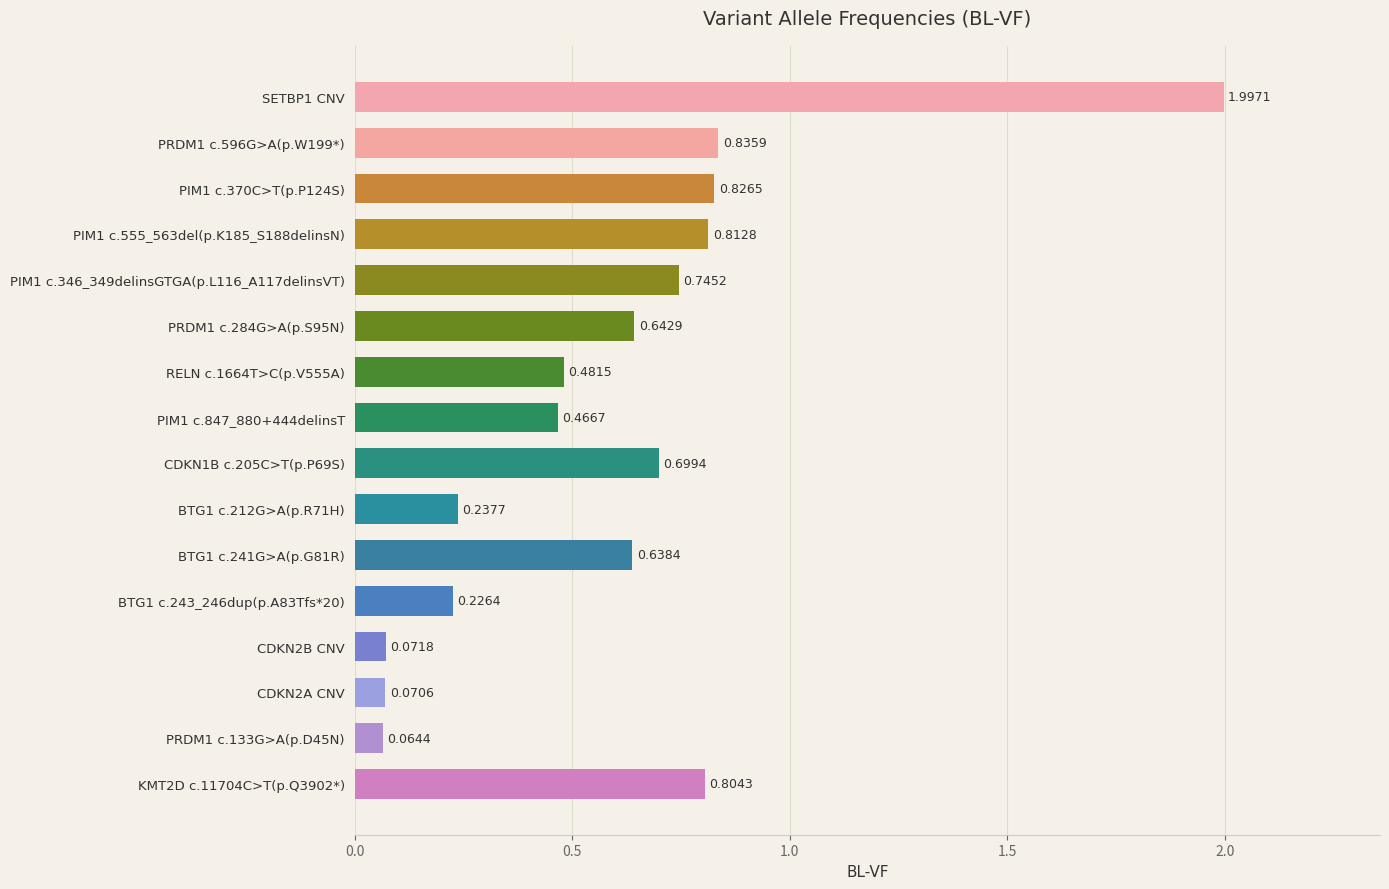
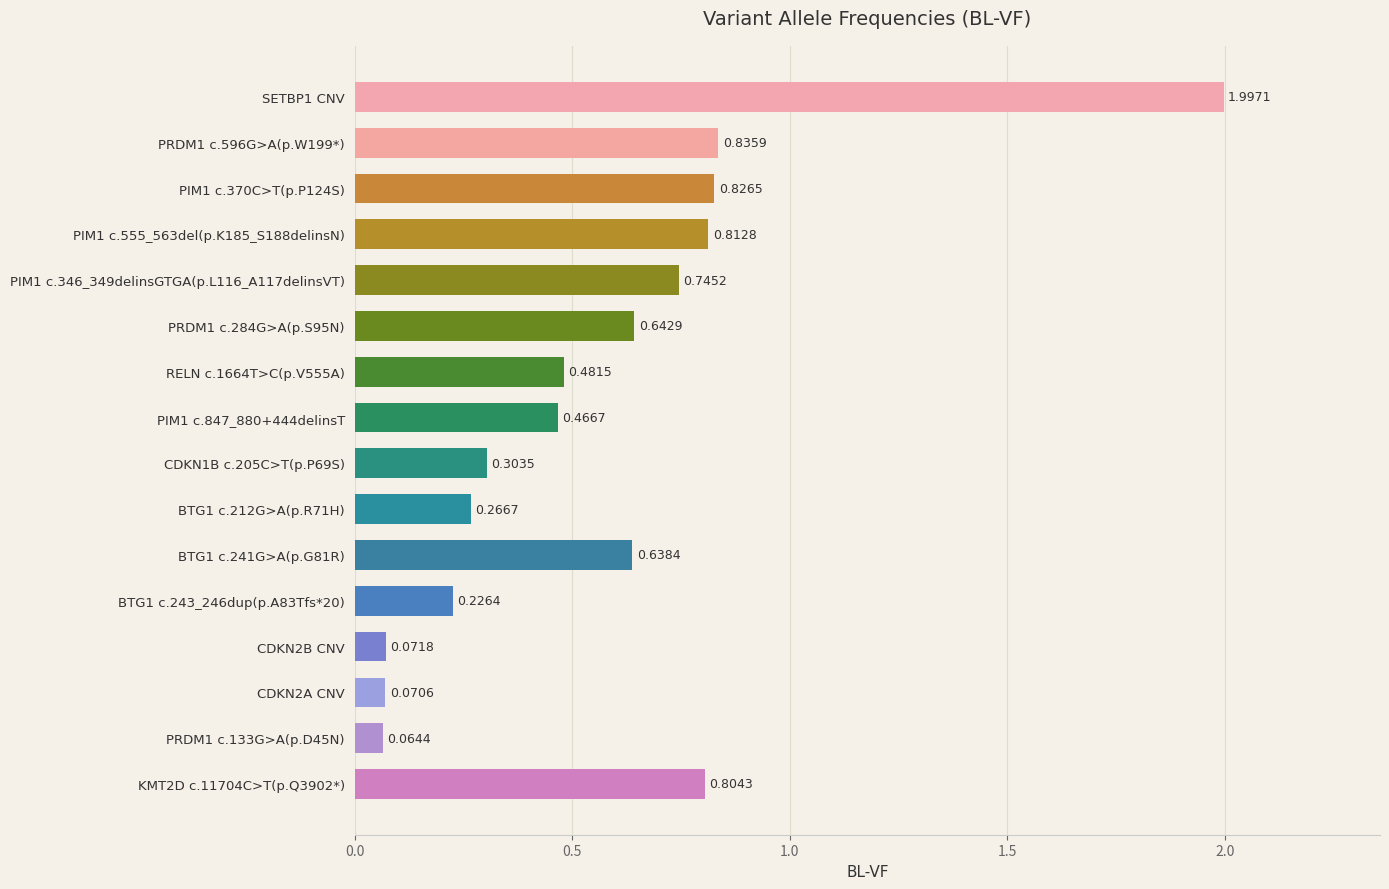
  {
    "SETBP1 CNV": 1.9971,
    "PRDM1 c.596G>A(p.W199*)": 0.8359,
    "PIM1 c.370C>T(p.P124S)": 0.8265,
    "PIM1 c.555_563del(p.K185_S188delinsN)": 0.8128,
    "PIM1 c.346_349delinsGTGA(p.L116_A117delinsVT)": 0.7452,
    "PRDM1 c.284G>A(p.S95N)": 0.6429,
    "RELN c.1664T>C(p.V555A)": 0.4815,
    "PIM1 c.847_880+444delinsT": 0.4667,
-   "CDKN1B c.205C>T(p.P69S)": 0.6994,
-   "BTG1 c.212G>A(p.R71H)": 0.2377,
+   "CDKN1B c.205C>T(p.P69S)": 0.3035,
+   "BTG1 c.212G>A(p.R71H)": 0.2667,
    "BTG1 c.241G>A(p.G81R)": 0.6384,
    "BTG1 c.243_246dup(p.A83Tfs*20)": 0.2264,
    "CDKN2B CNV": 0.0718,
    "CDKN2A CNV": 0.0706,
    "PRDM1 c.133G>A(p.D45N)": 0.0644,
    "KMT2D c.11704C>T(p.Q3902*)": 0.8043
  }
